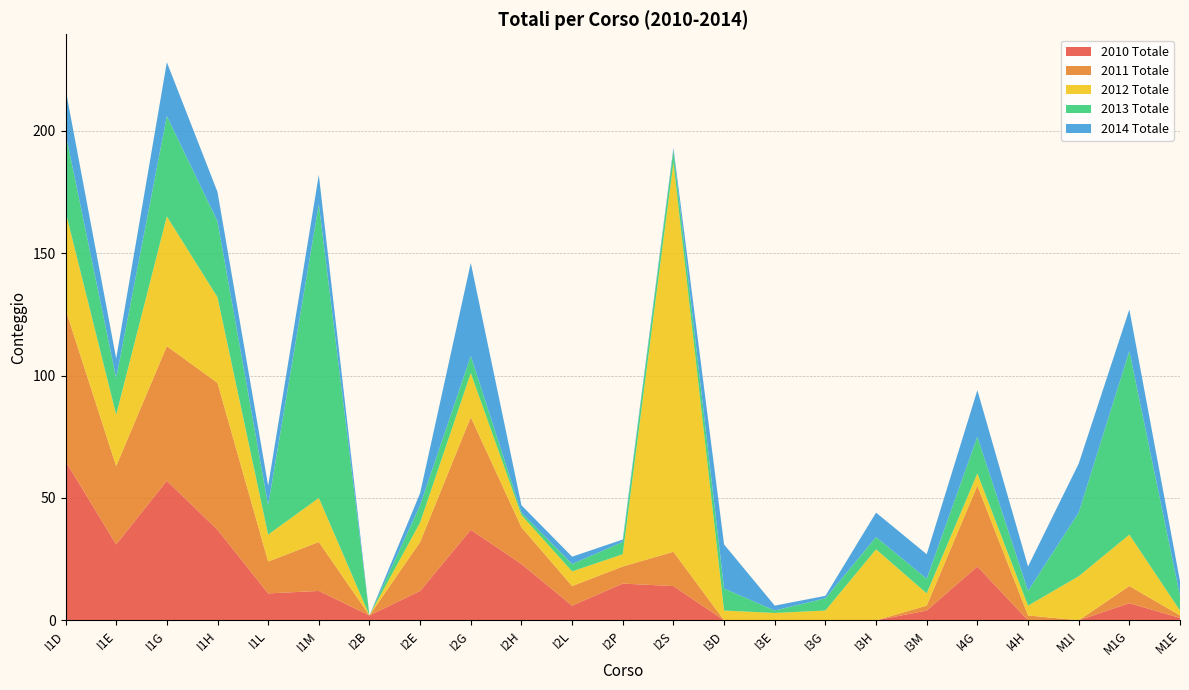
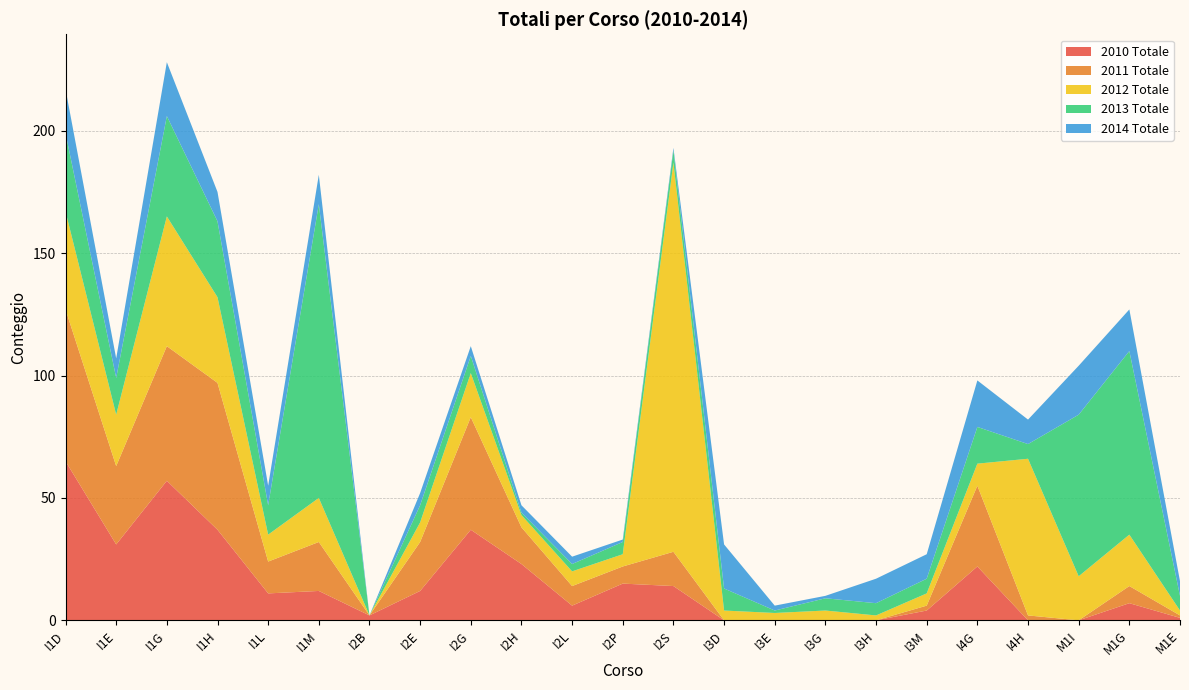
  {
    "2012 Totale": {
      "I1D": 40,
      "I1E": 21,
      "I1G": 53,
      "I1H": 35,
      "I1L": 11,
      "I1M": 18,
      "I2E": 8,
      "I2G": 18,
      "I2L": 6,
      "I2P": 5,
      "I2S": 159,
      "I3D": 4,
      "I3G": 4,
-     "I3H": 29,
+     "I3H": 2,
      "I3M": 5,
-     "I4G": 5,
-     "I4H": 4,
+     "I4G": 9,
+     "I4H": 64,
      "M1I": 18,
      "M1G": 21,
      "M1E": 2
    },
    "2013 Totale": {
      "I1D": 32,
      "I1E": 15,
      "I1G": 41,
      "I1H": 31,
      "I1L": 12,
      "I1M": 120,
      "I2E": 7,
      "I2G": 7,
      "I2L": 3,
      "I3D": 9,
      "I3H": 5,
      "I3M": 6,
      "I4G": 15,
      "I4H": 6,
-     "M1I": 26,
+     "M1I": 66,
      "M1G": 75,
      "M1E": 6
    },
    "2014 Totale": {
      "I1D": 18,
      "I1E": 8,
      "I1G": 22,
      "I1H": 12,
      "I1L": 8,
      "I1M": 12,
      "I2E": 5,
-     "I2G": 38,
+     "I2G": 4,
      "I2H": 3,
      "I2L": 3,
      "I3D": 18,
      "I3E": 2,
      "I3H": 10,
      "I3M": 10,
      "I4G": 19,
      "I4H": 10,
      "M1I": 20,
      "M1G": 17,
      "M1E": 6
    }
  }
